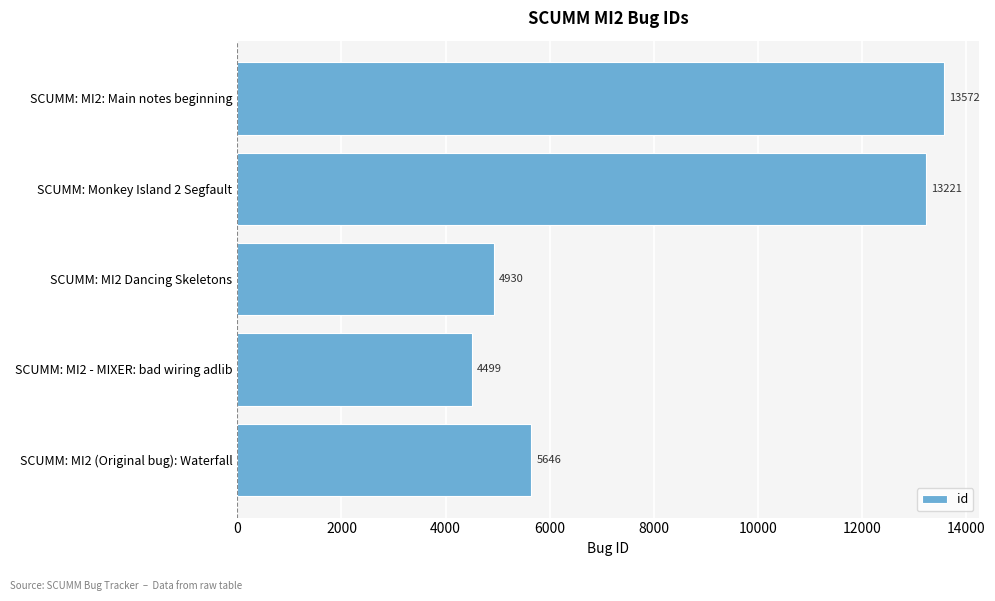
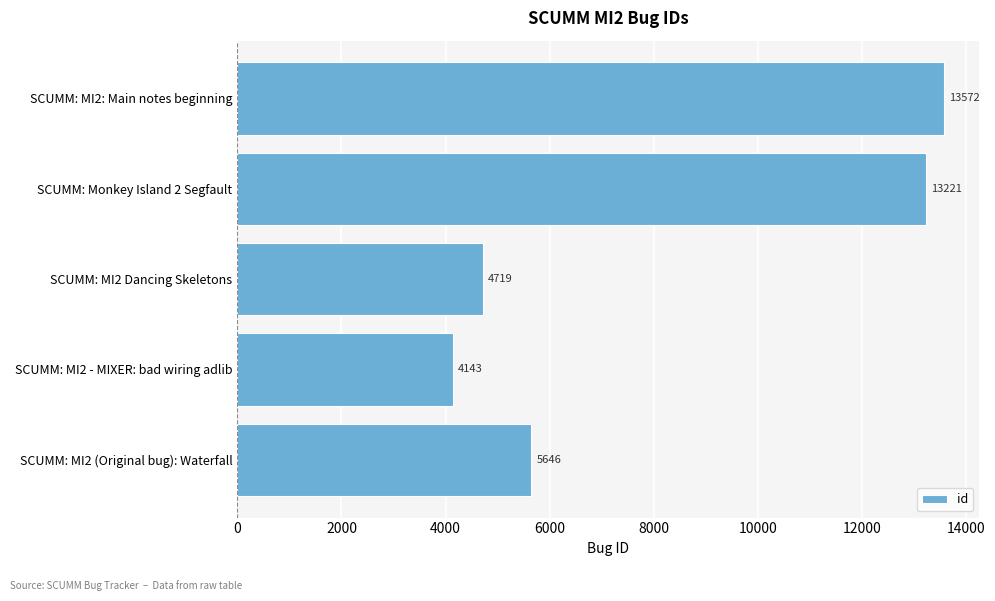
  {
    "SCUMM: MI2: Main notes beginning": 13572,
    "SCUMM: Monkey Island 2 Segfault": 13221,
-   "SCUMM: MI2 Dancing Skeletons": 4930,
-   "SCUMM: MI2 - MIXER: bad wiring adlib": 4499,
+   "SCUMM: MI2 Dancing Skeletons": 4719,
+   "SCUMM: MI2 - MIXER: bad wiring adlib": 4143,
    "SCUMM: MI2 (Original bug): Waterfall": 5646
  }
